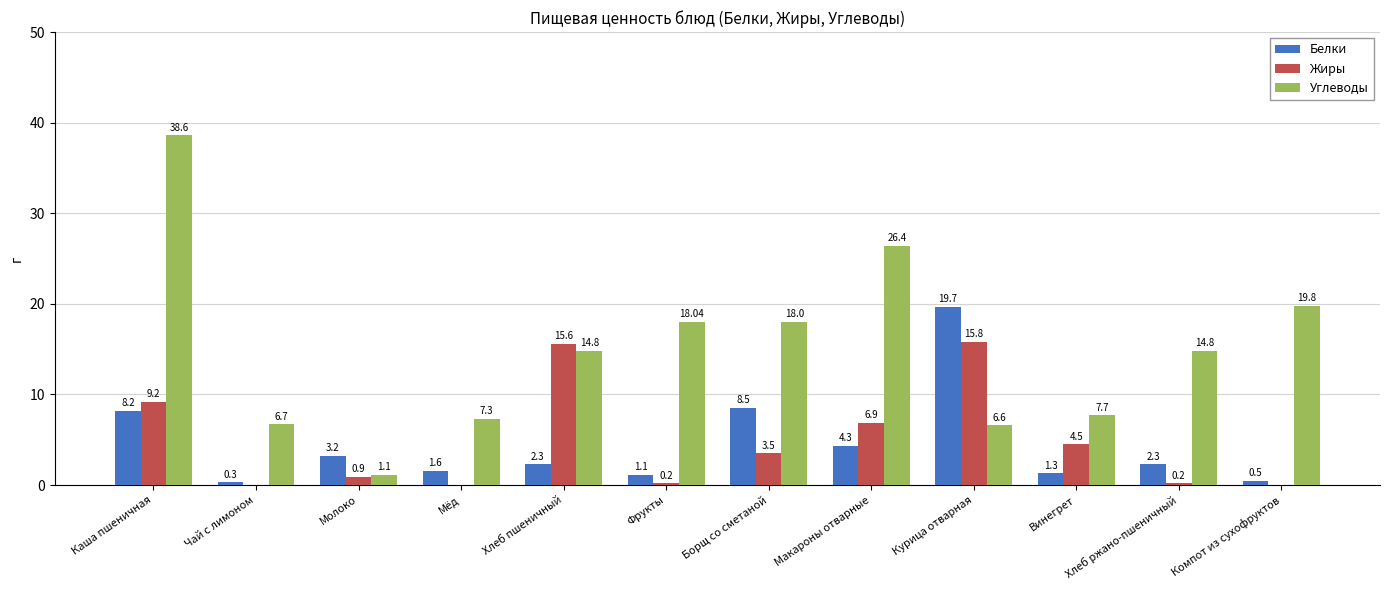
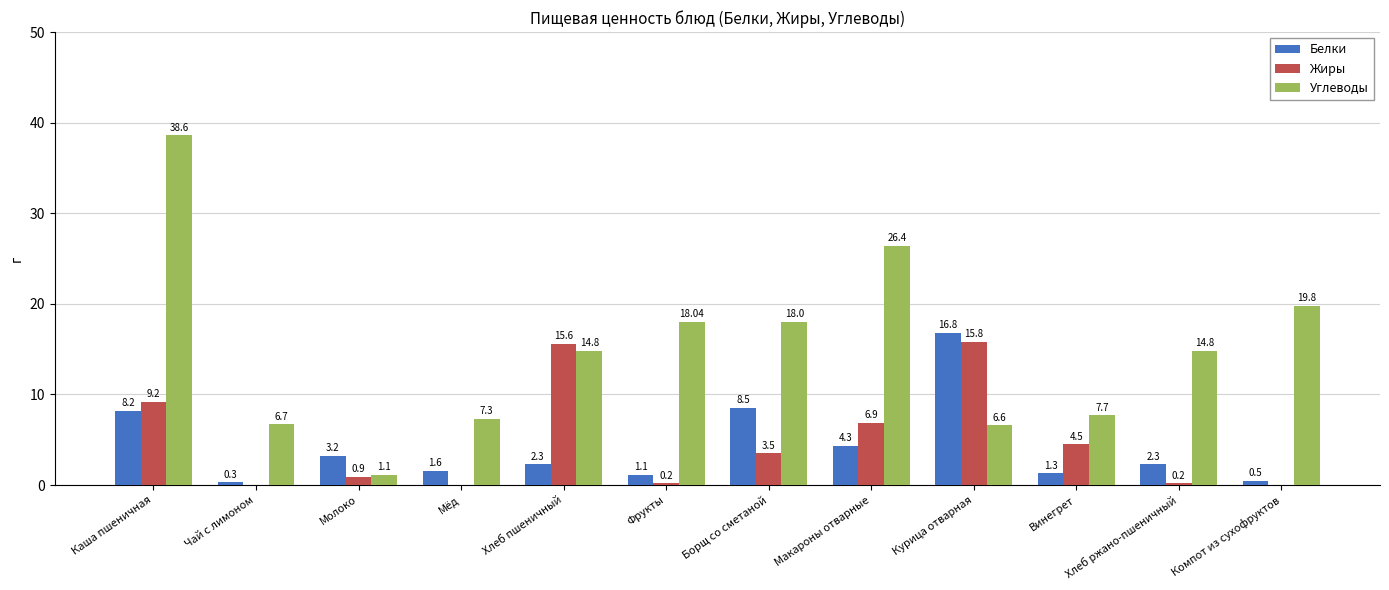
  {
    "Белки": {
      "Каша пшеничная": 8.2,
      "Чай с лимоном": 0.3,
      "Молоко": 3.2,
      "Мёд": 1.6,
      "Хлеб пшеничный": 2.3,
      "Фрукты": 1.1,
      "Борщ со сметаной": 8.5,
      "Макароны отварные": 4.3,
-     "Курица отварная": 19.7,
+     "Курица отварная": 16.8,
      "Винегрет": 1.3,
      "Хлеб ржано-пшеничный": 2.3,
      "Компот из сухофруктов": 0.5
    },
    "Жиры": {
      "Каша пшеничная": 9.2,
      "Молоко": 0.9,
      "Хлеб пшеничный": 15.6,
      "Фрукты": 0.2,
      "Борщ со сметаной": 3.5,
      "Макароны отварные": 6.9,
      "Курица отварная": 15.8,
      "Винегрет": 4.5,
      "Хлеб ржано-пшеничный": 0.2
    },
    "Углеводы": {
      "Каша пшеничная": 38.6,
      "Чай с лимоном": 6.7,
      "Молоко": 1.1,
      "Мёд": 7.3,
      "Хлеб пшеничный": 14.8,
      "Фрукты": 18.04,
      "Борщ со сметаной": 18.0,
      "Макароны отварные": 26.4,
      "Курица отварная": 6.6,
      "Винегрет": 7.7,
      "Хлеб ржано-пшеничный": 14.8,
      "Компот из сухофруктов": 19.8
    }
  }
